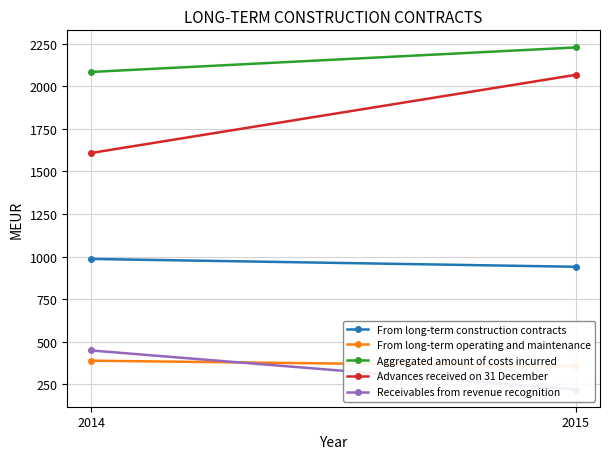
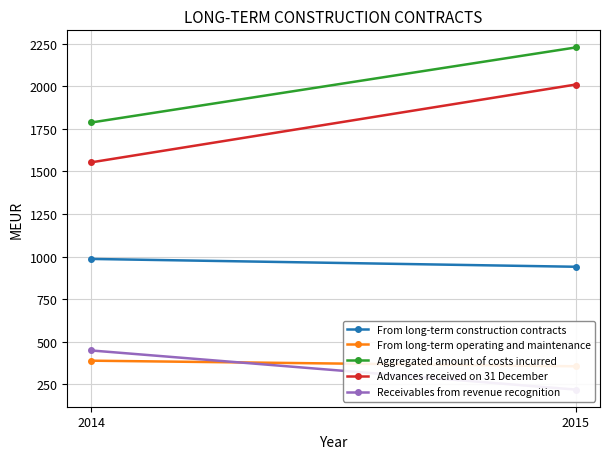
  {
    "From long-term construction contracts": {
      "2014": 990,
      "2015": 940
    },
    "From long-term operating and maintenance": {
      "2014": 390
    },
    "Aggregated amount of costs incurred": {
-     "2014": 2090,
+     "2014": 1790,
      "2015": 2230
    },
    "Advances received on 31 December": {
-     "2014": 1610,
-     "2015": 2070
+     "2014": 1550,
+     "2015": 2010
    },
    "Receivables from revenue recognition": {
      "2014": 450
    }
  }
